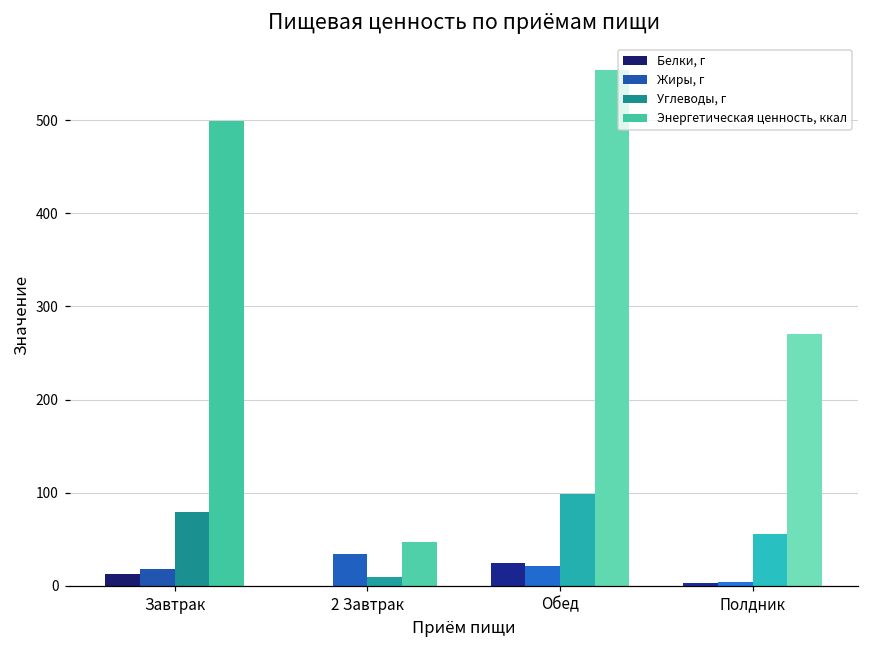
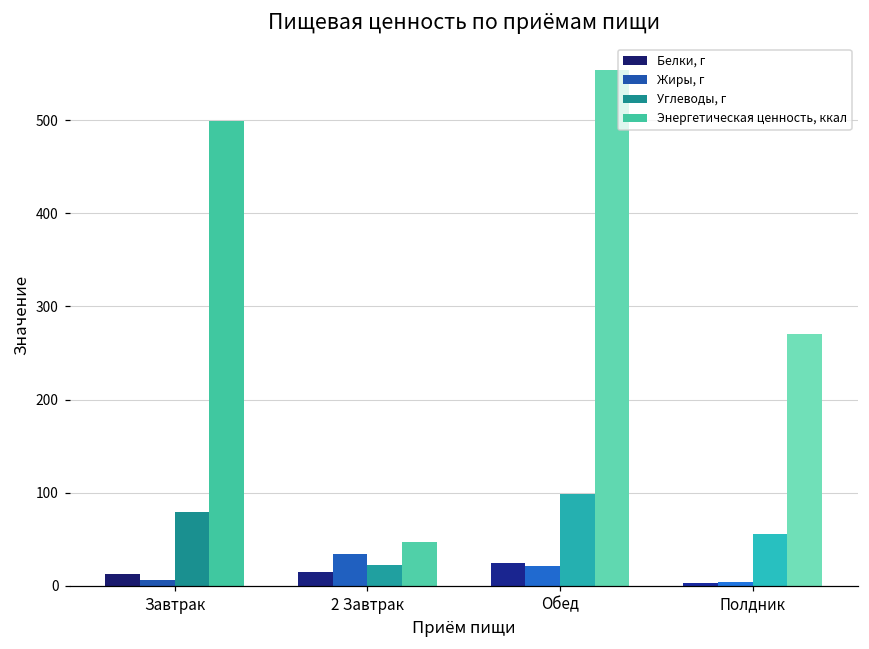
  {
    "Белки, г": {
      "Завтрак": 10,
-     "2 Завтрак": 0,
+     "2 Завтрак": 20,
      "Обед": 20
    },
    "Жиры, г": {
-     "Завтрак": 20,
+     "Завтрак": 10,
      "2 Завтрак": 30,
      "Обед": 20,
      "Полдник": 0
    },
    "Углеводы, г": {
      "Завтрак": 80,
-     "2 Завтрак": 10,
+     "2 Завтрак": 20,
      "Обед": 100,
      "Полдник": 60
    },
    "Энергетическая ценность, ккал": {
      "Завтрак": 500,
      "2 Завтрак": 50,
      "Обед": 550,
      "Полдник": 270
    }
  }
